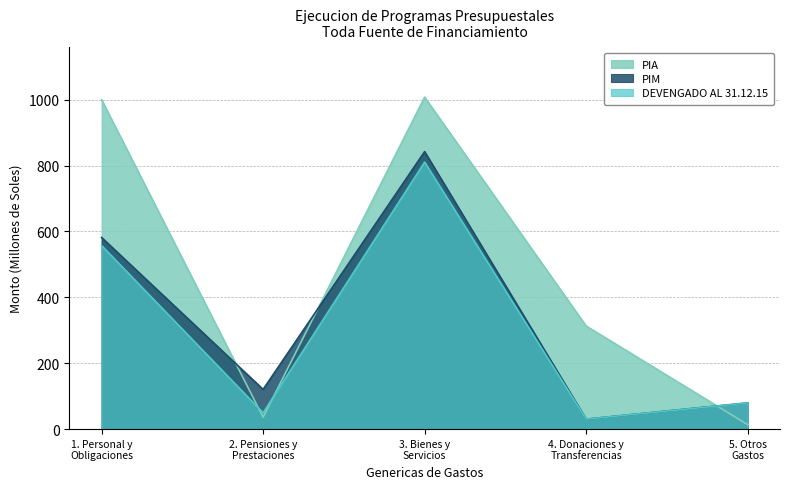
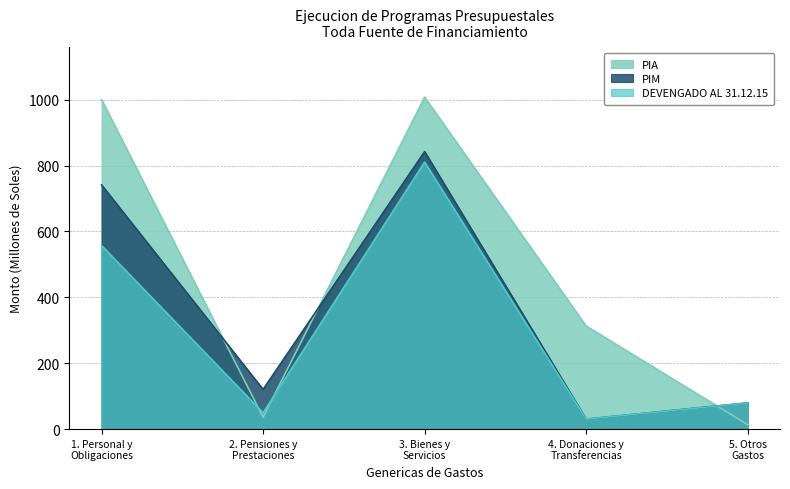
  {
    "PIM": {
-     "1. Personal y Obligaciones": 580,
+     "1. Personal y Obligaciones": 740,
      "2. Pensiones y Prestaciones": 120,
      "3. Bienes y Servicios": 840
    }
  }
